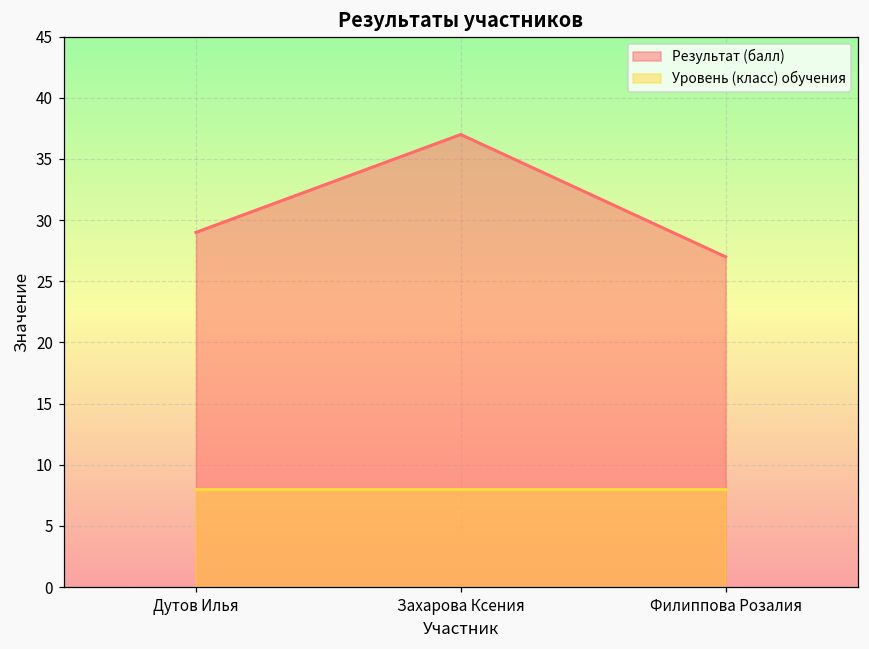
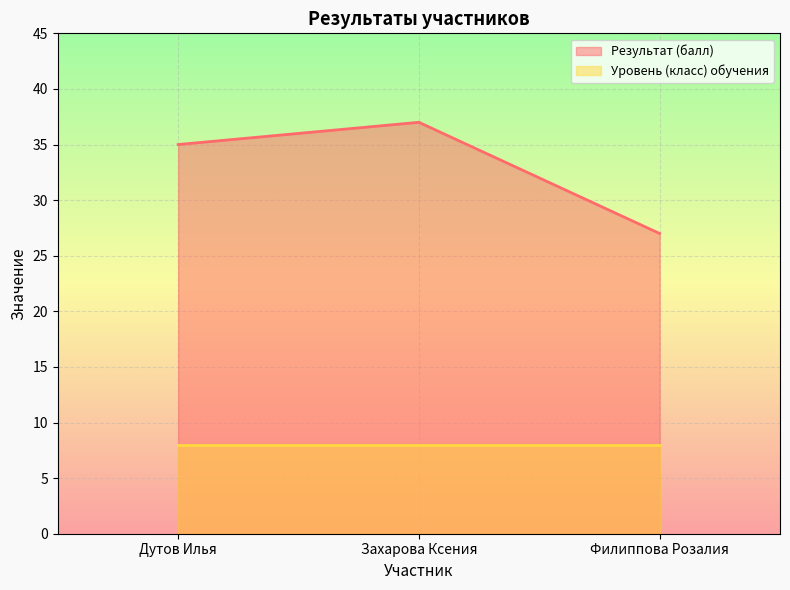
  {
    "Результат (балл)": {
-     "Дутов Илья": 29,
+     "Дутов Илья": 35,
      "Захарова Ксения": 37,
      "Филиппова Розалия": 27
    },
    "Уровень (класс) обучения": {
      "Дутов Илья": 8,
      "Захарова Ксения": 8,
      "Филиппова Розалия": 8
    }
  }
